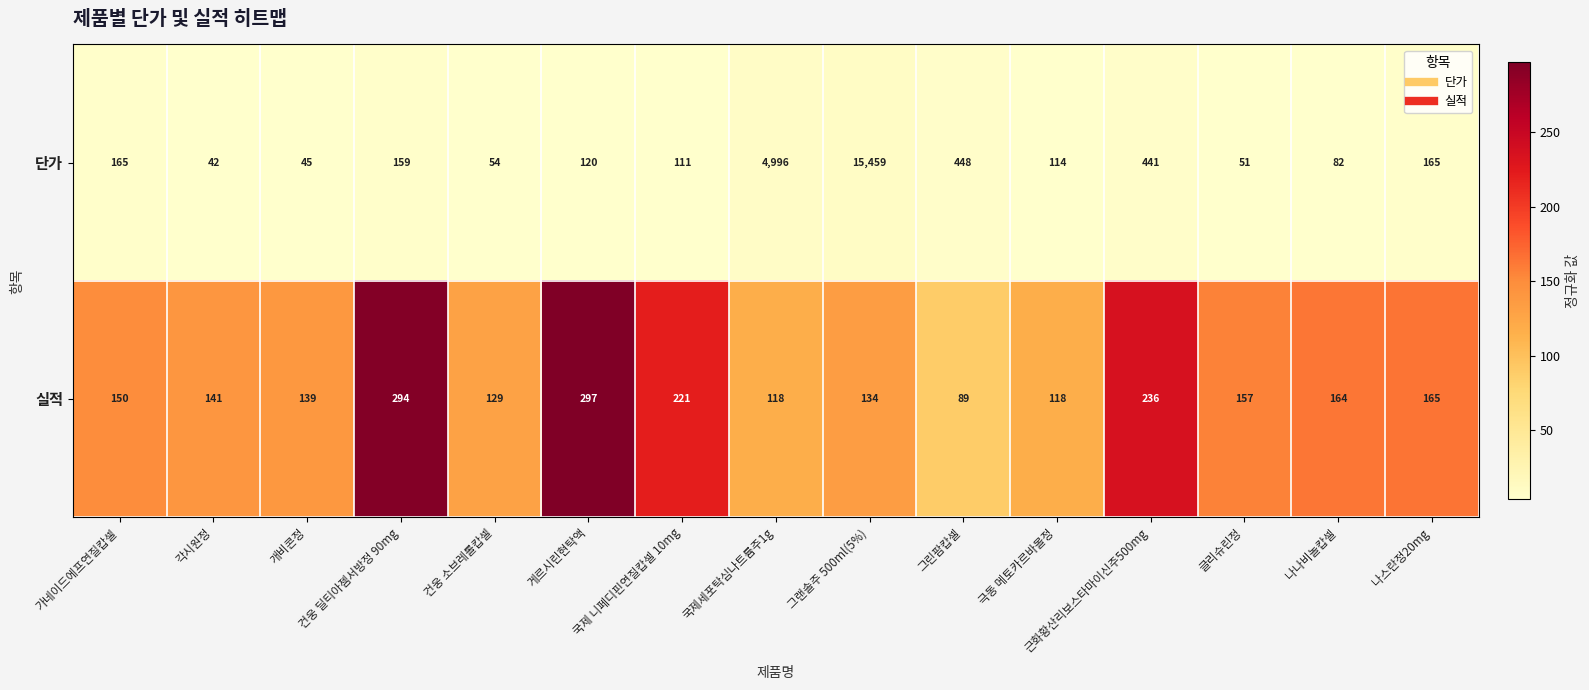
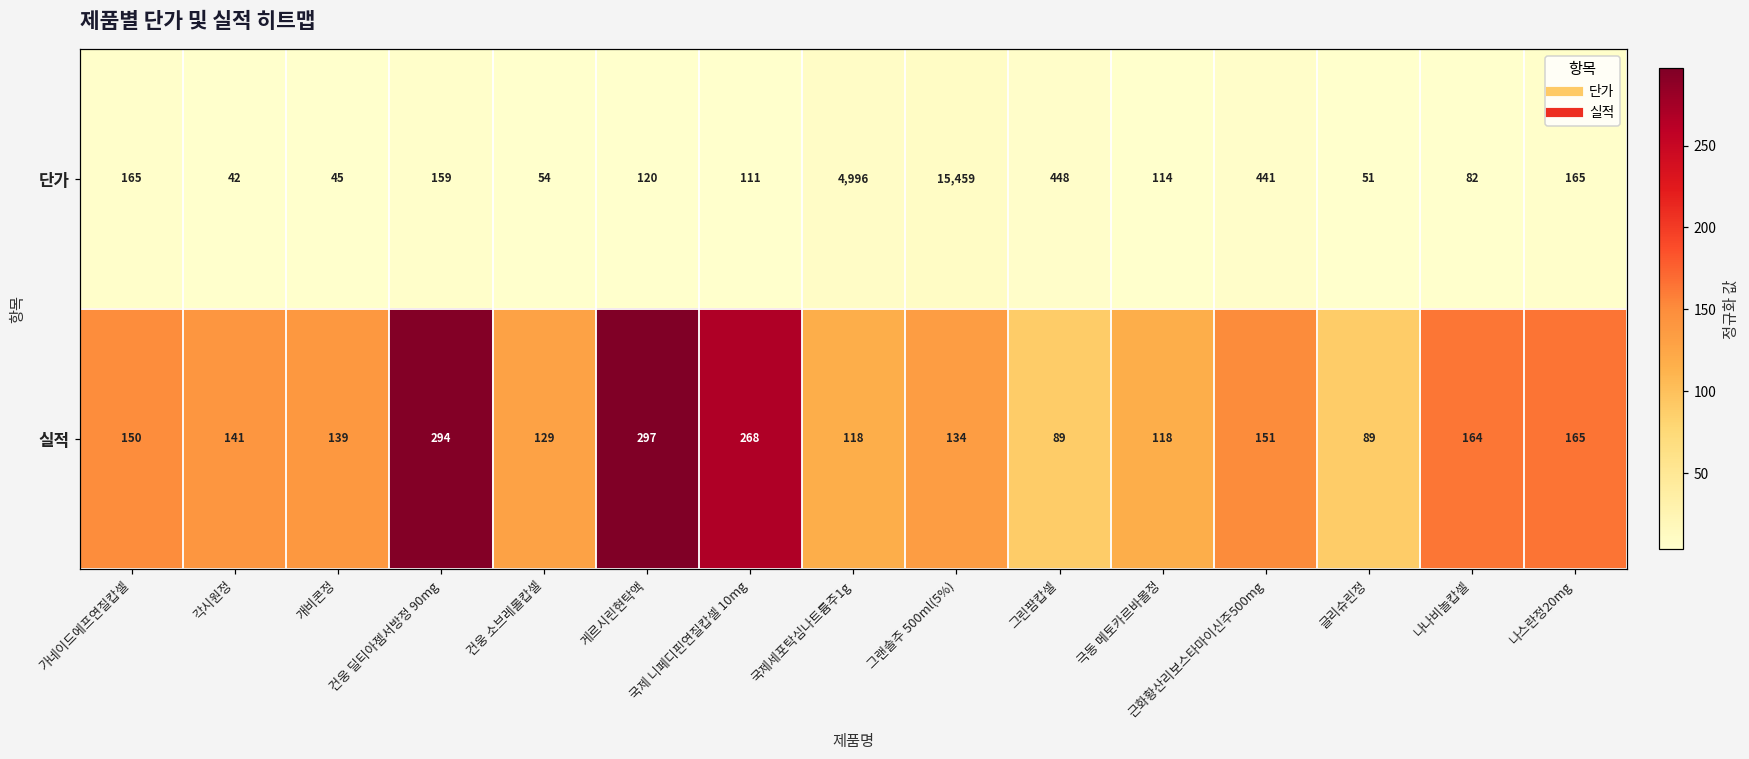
  {
    "단가": {
      "가네이드에프연질캅셀": "165",
      "각시원정": "42",
      "개비콘정": "45",
      "건웅 딜티아젬서방정 90mg": "159",
      "건웅 소브레롤캅셀": "54",
      "게르시린현탁액": "120",
      "국제 니페디핀연질캅셀 10mg": "111",
      "국제세포탁심나트륨주1g": "4,996",
      "그랜솔주 500ml(5%)": "15,459",
      "그린팜캅셀": "448",
      "극동 메토카르바몰정": "114",
      "근화황산리보스타마이신주500mg": "441",
      "글리슈린정": "51",
      "나나비놀캅셀": "82",
      "나스란정20mg": "165"
    },
    "실적": {
      "가네이드에프연질캅셀": "150",
      "각시원정": "141",
      "개비콘정": "139",
      "건웅 딜티아젬서방정 90mg": "294",
      "건웅 소브레롤캅셀": "129",
      "게르시린현탁액": "297",
-     "국제 니페디핀연질캅셀 10mg": "221",
+     "국제 니페디핀연질캅셀 10mg": "268",
      "국제세포탁심나트륨주1g": "118",
      "그랜솔주 500ml(5%)": "134",
      "그린팜캅셀": "89",
      "극동 메토카르바몰정": "118",
-     "근화황산리보스타마이신주500mg": "236",
-     "글리슈린정": "157",
+     "근화황산리보스타마이신주500mg": "151",
+     "글리슈린정": "89",
      "나나비놀캅셀": "164",
      "나스란정20mg": "165"
    }
  }
